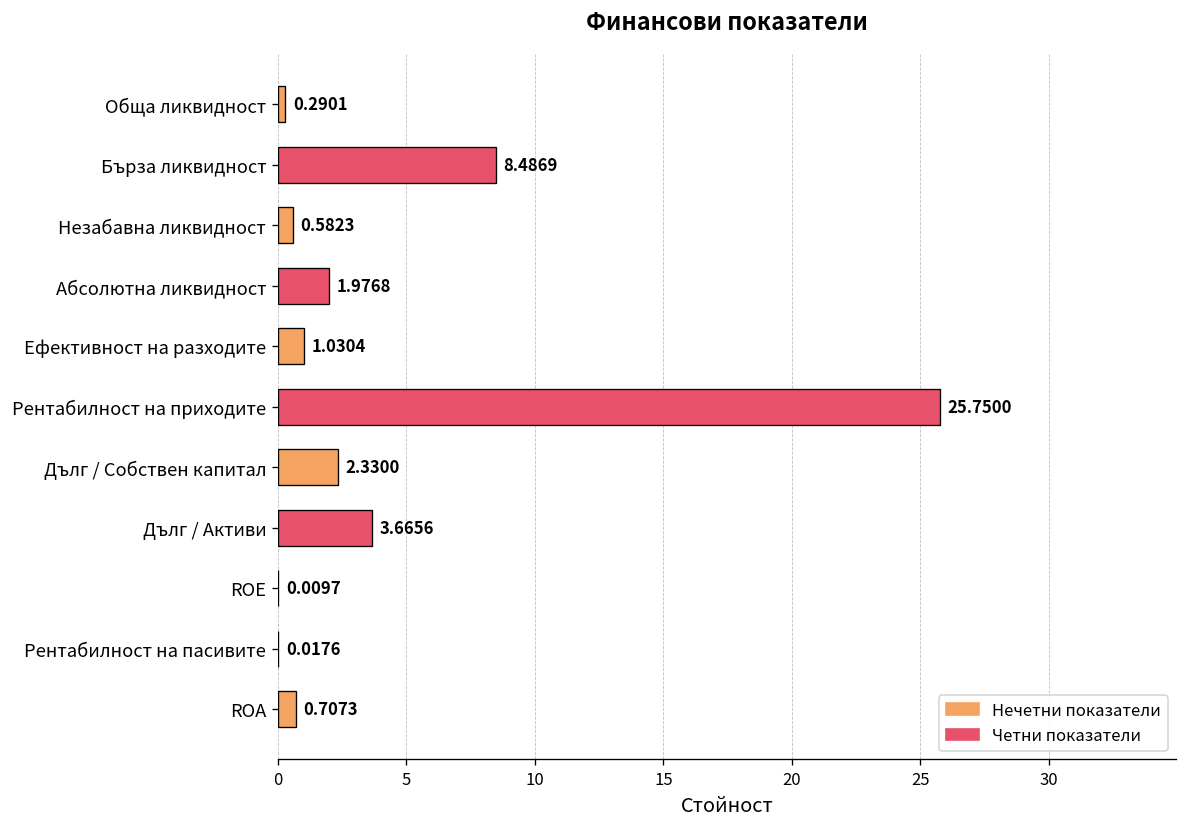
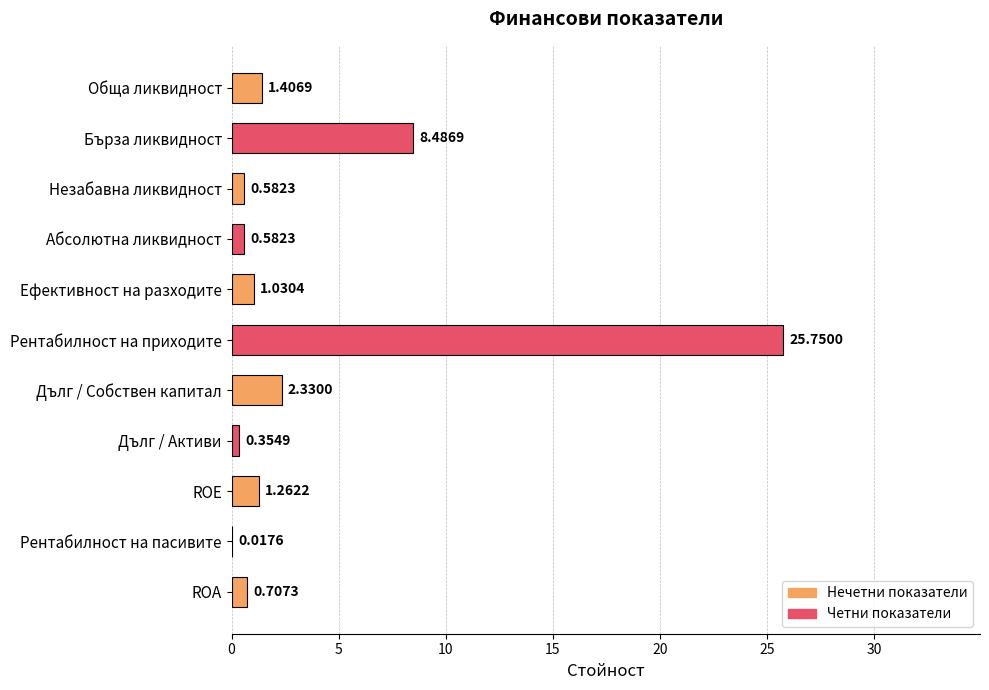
  {
-   "Обща ликвидност": 0.2901,
+   "Обща ликвидност": 1.4069,
    "Бърза ликвидност": 8.4869,
    "Незабавна ликвидност": 0.5823,
-   "Абсолютна ликвидност": 1.9768,
+   "Абсолютна ликвидност": 0.5823,
    "Ефективност на разходите": 1.0304,
    "Рентабилност на приходите": 25.7500,
    "Дълг / Собствен капитал": 2.3300,
-   "Дълг / Активи": 3.6656,
-   "ROE": 0.0097,
+   "Дълг / Активи": 0.3549,
+   "ROE": 1.2622,
    "Рентабилност на пасивите": 0.0176,
    "ROA": 0.7073
  }
